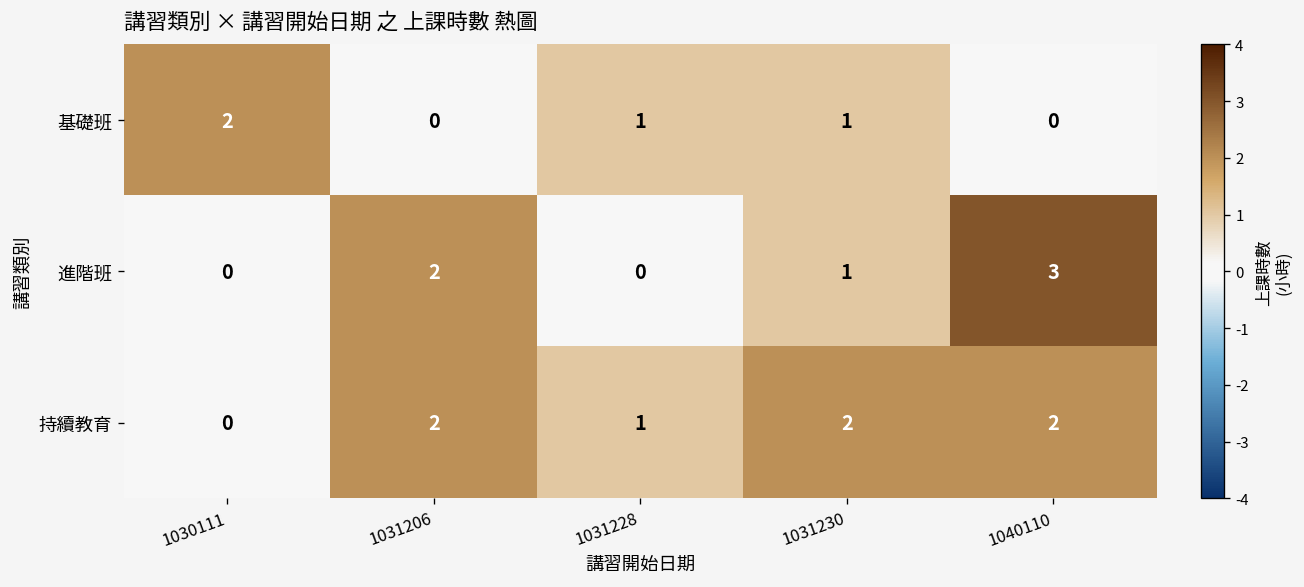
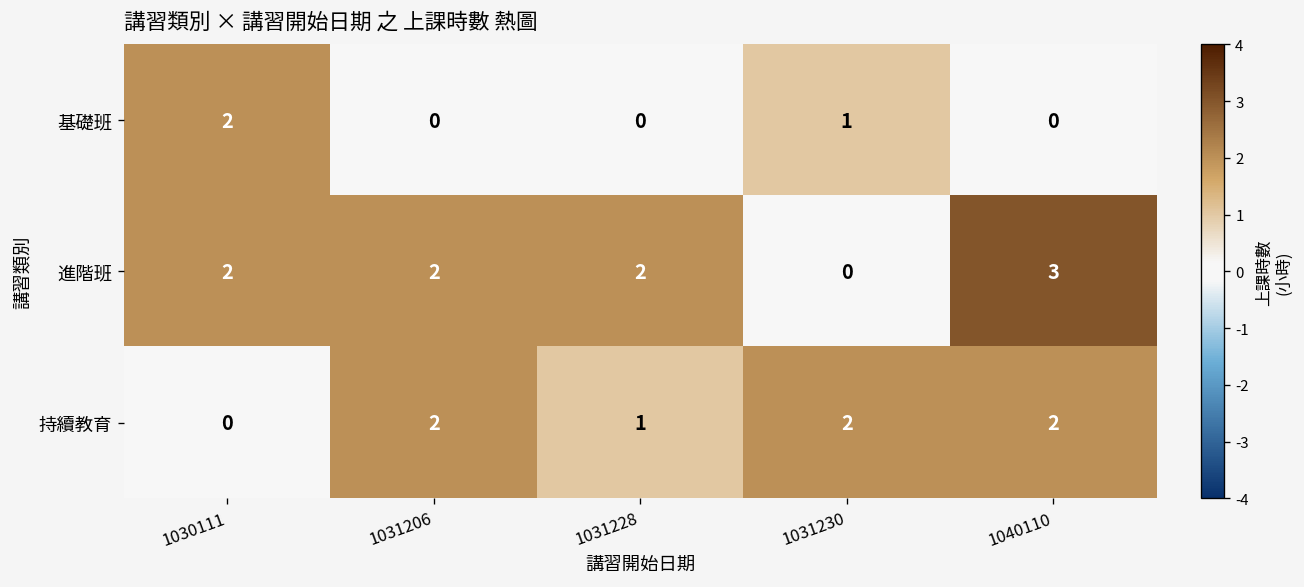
  {
    "基礎班": {
      "1030111": 2,
      "1031206": 0,
-     "1031228": 1,
+     "1031228": 0,
      "1031230": 1,
      "1040110": 0
    },
    "進階班": {
-     "1030111": 0,
+     "1030111": 2,
      "1031206": 2,
-     "1031228": 0,
-     "1031230": 1,
+     "1031228": 2,
+     "1031230": 0,
      "1040110": 3
    },
    "持續教育": {
      "1030111": 0,
      "1031206": 2,
      "1031228": 1,
      "1031230": 2,
      "1040110": 2
    }
  }
